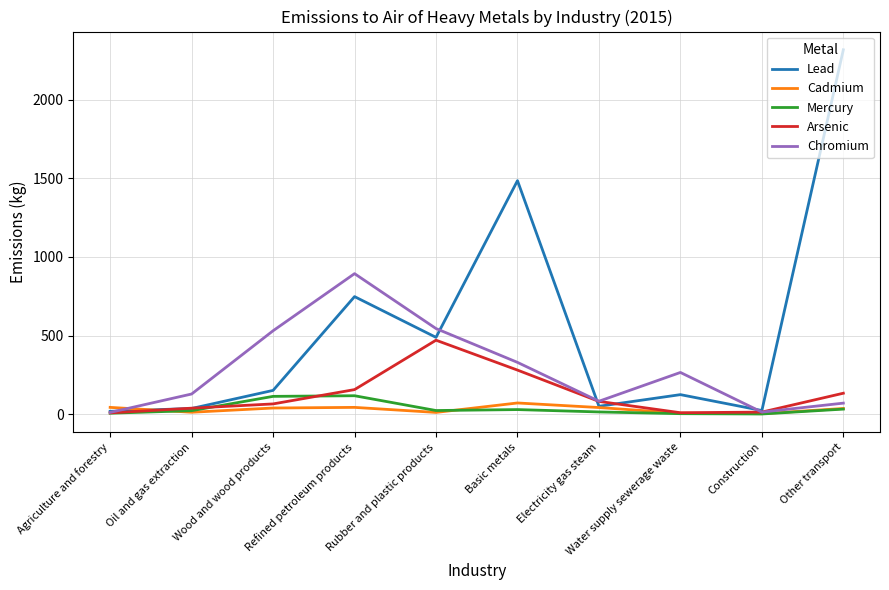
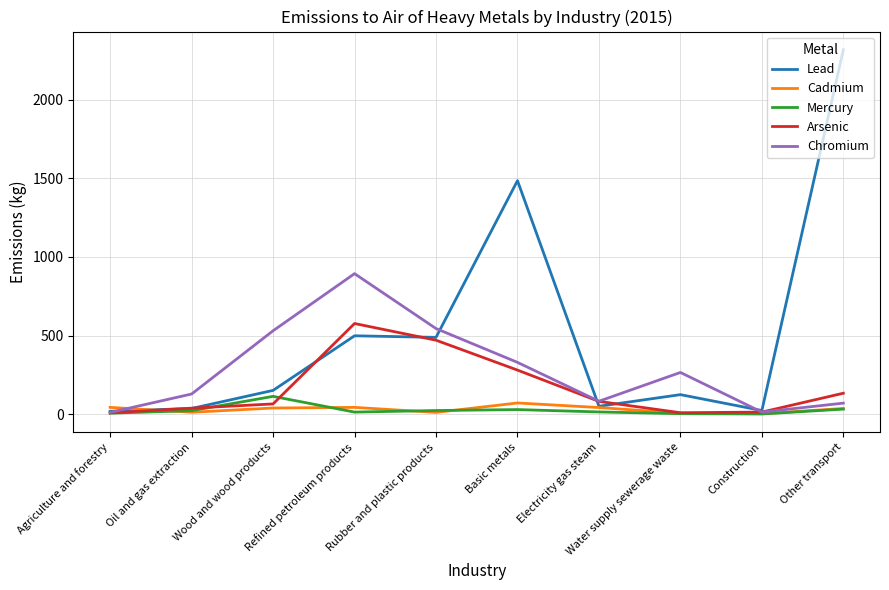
  {
    "Lead": {
      "Wood and wood products": 150,
-     "Refined petroleum products": 750,
+     "Refined petroleum products": 500,
      "Rubber and plastic products": 490,
      "Basic metals": 1490,
      "Water supply sewerage waste": 130
    },
    "Cadmium": {
      "Agriculture and forestry": 40,
      "Wood and wood products": 40,
      "Refined petroleum products": 40,
      "Basic metals": 70
    },
    "Mercury": {
      "Wood and wood products": 110,
-     "Refined petroleum products": 120,
+     "Refined petroleum products": 10,
      "Basic metals": 30,
      "Electricity gas steam": 20
    },
    "Arsenic": {
      "Wood and wood products": 70,
-     "Refined petroleum products": 160,
+     "Refined petroleum products": 580,
      "Rubber and plastic products": 470,
      "Basic metals": 280,
      "Other transport": 130
    },
    "Chromium": {
      "Oil and gas extraction": 130,
      "Wood and wood products": 530,
      "Refined petroleum products": 890,
      "Rubber and plastic products": 550,
      "Basic metals": 330,
      "Water supply sewerage waste": 270,
      "Other transport": 70
    }
  }
